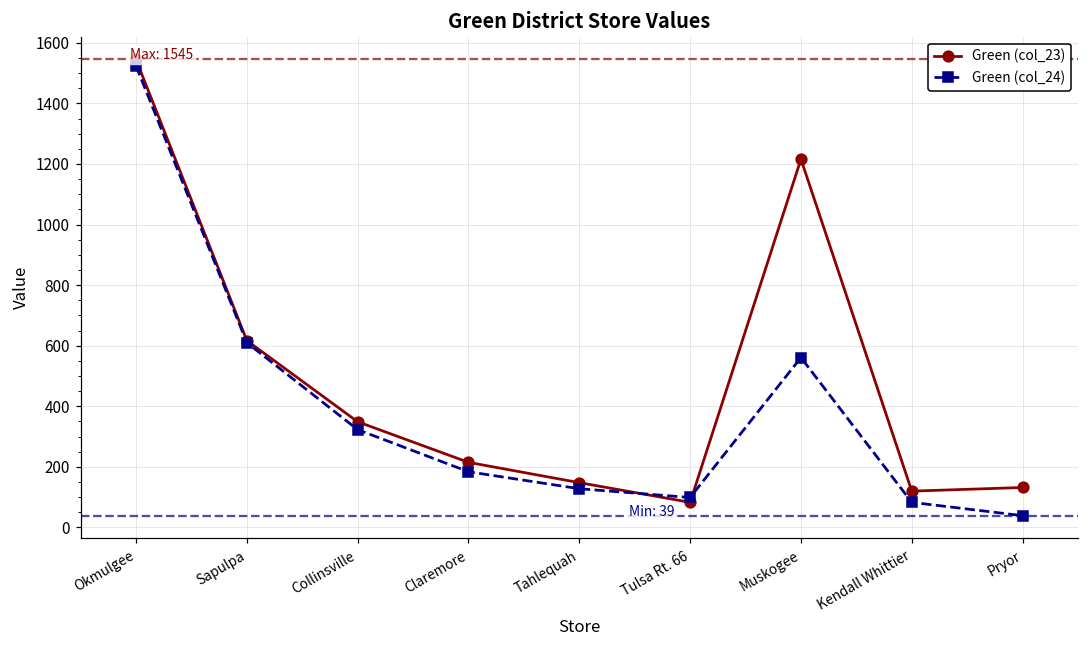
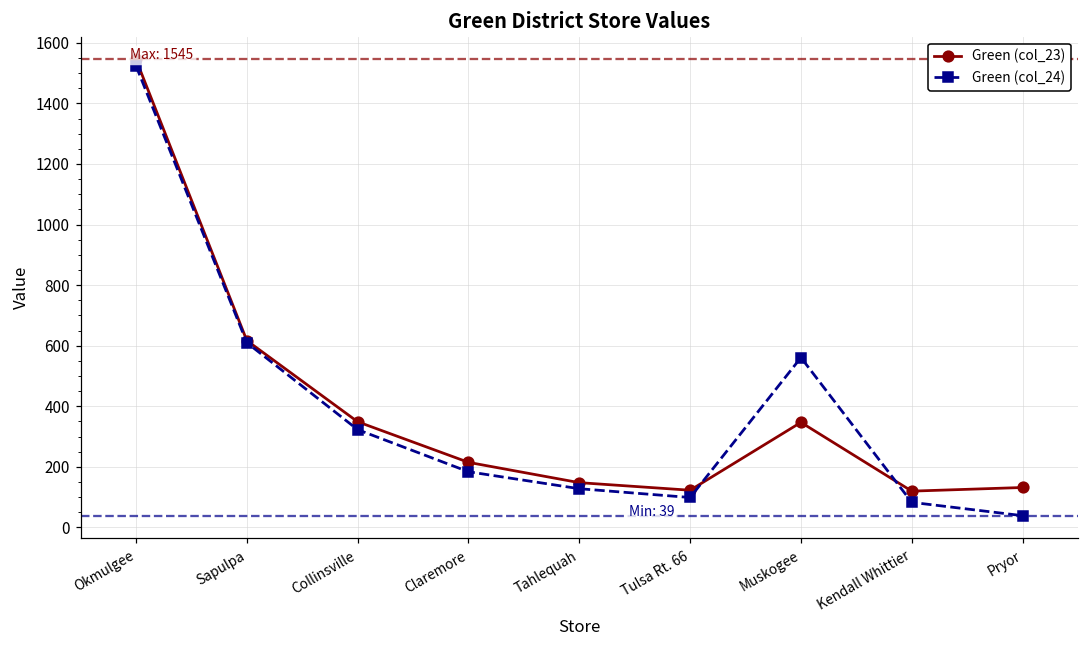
  {
    "Green (col_23)": {
      "Collinsville": 350,
      "Claremore": 220,
      "Tahlequah": 150,
-     "Tulsa Rt. 66": 80,
-     "Muskogee": 1220,
+     "Tulsa Rt. 66": 120,
+     "Muskogee": 350,
      "Kendall Whittier": 120,
      "Pryor": 130
    },
    "Green (col_24)": {
      "Okmulgee": 1520,
      "Collinsville": 320,
      "Claremore": 180,
      "Tahlequah": 130,
      "Tulsa Rt. 66": 100,
      "Muskogee": 560,
      "Kendall Whittier": 80,
      "Pryor": 40
    }
  }
